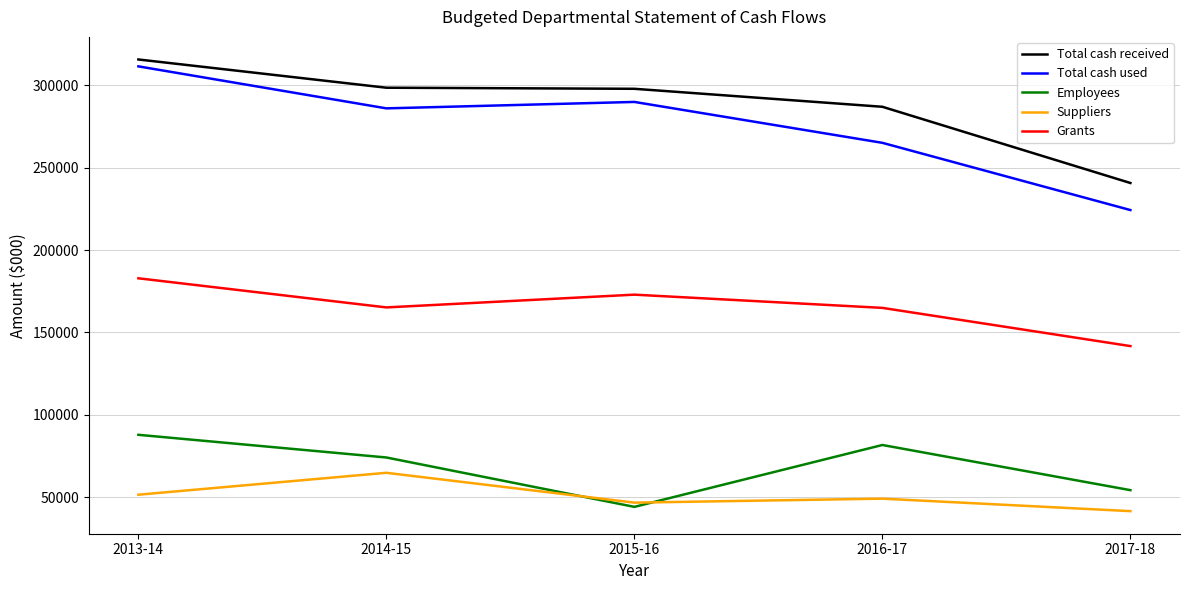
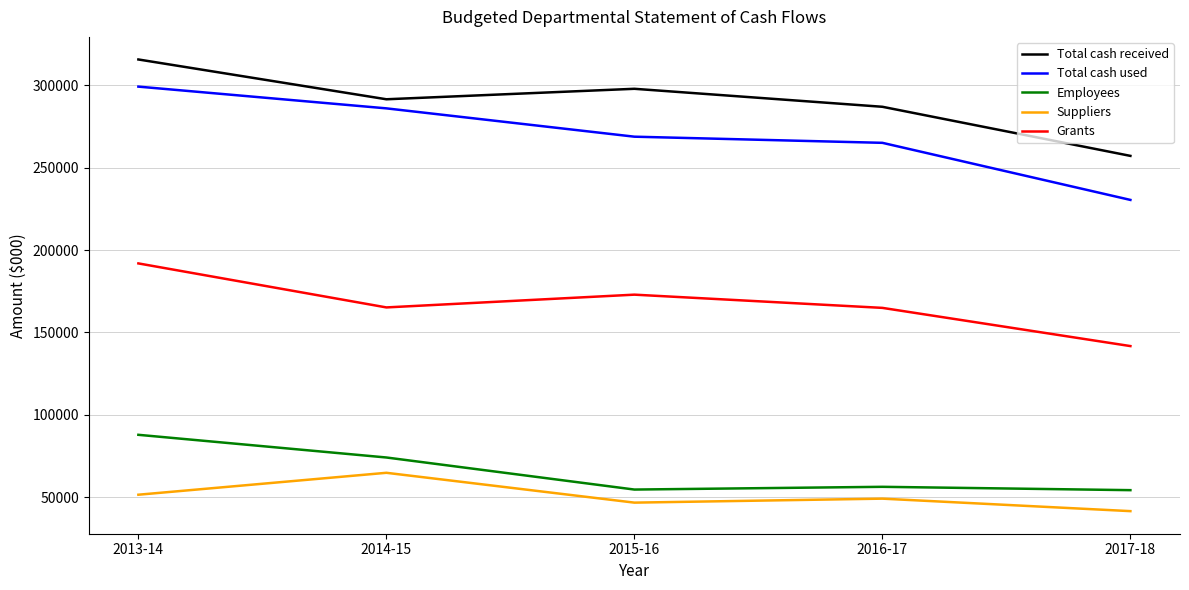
  {
    "Total cash received": {
      "2013-14": 316000,
-     "2014-15": 298000,
+     "2014-15": 291000,
      "2015-16": 298000,
      "2016-17": 287000,
-     "2017-18": 241000
+     "2017-18": 257000
    },
    "Total cash used": {
-     "2013-14": 311000,
+     "2013-14": 299000,
      "2014-15": 286000,
-     "2015-16": 290000,
+     "2015-16": 269000,
      "2016-17": 265000,
-     "2017-18": 224000
+     "2017-18": 230000
    },
    "Employees": {
      "2013-14": 88000,
      "2014-15": 74000,
-     "2015-16": 44000,
-     "2016-17": 82000,
+     "2015-16": 55000,
+     "2016-17": 56000,
      "2017-18": 54000
    },
    "Suppliers": {
      "2013-14": 52000,
      "2014-15": 65000,
      "2015-16": 47000,
      "2016-17": 49000,
      "2017-18": 42000
    },
    "Grants": {
-     "2013-14": 183000,
+     "2013-14": 192000,
      "2014-15": 165000,
      "2015-16": 173000,
      "2016-17": 165000,
      "2017-18": 142000
    }
  }
